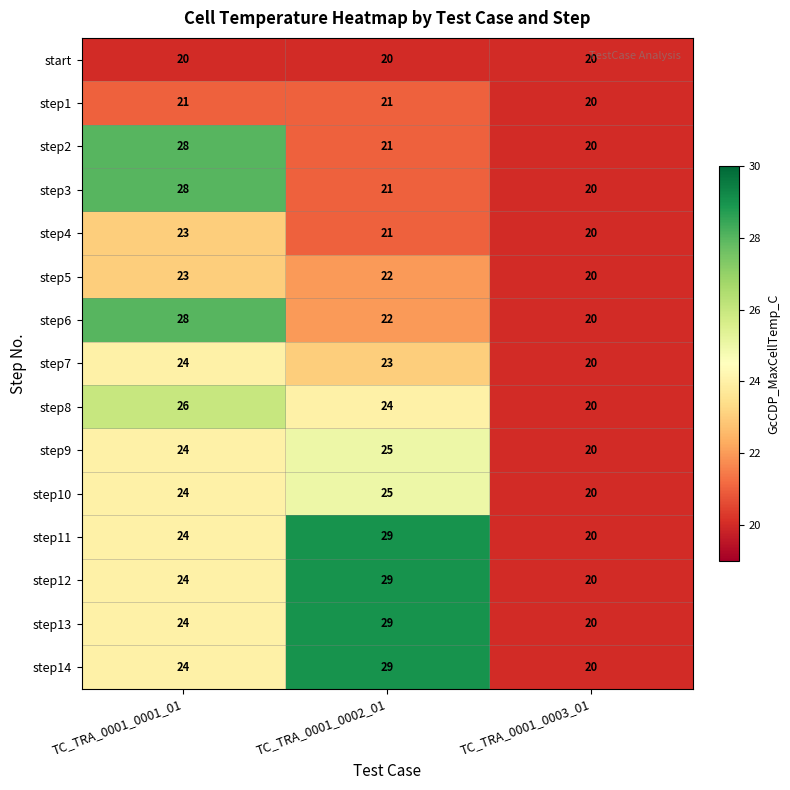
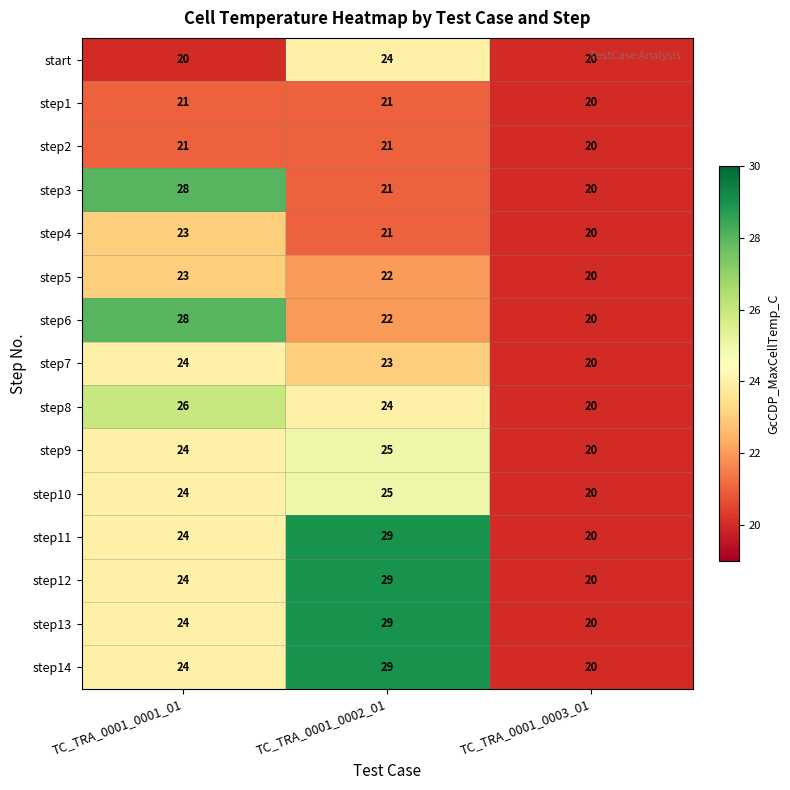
  {
    "start": {
      "TC_TRA_0001_0001_01": 20,
-     "TC_TRA_0001_0002_01": 20
+     "TC_TRA_0001_0002_01": 24
    },
    "step1": {
      "TC_TRA_0001_0001_01": 21,
      "TC_TRA_0001_0002_01": 21,
      "TC_TRA_0001_0003_01": 20
    },
    "step2": {
-     "TC_TRA_0001_0001_01": 28,
+     "TC_TRA_0001_0001_01": 21,
      "TC_TRA_0001_0002_01": 21,
      "TC_TRA_0001_0003_01": 20
    },
    "step3": {
      "TC_TRA_0001_0001_01": 28,
      "TC_TRA_0001_0002_01": 21,
      "TC_TRA_0001_0003_01": 20
    },
    "step4": {
      "TC_TRA_0001_0001_01": 23,
      "TC_TRA_0001_0002_01": 21,
      "TC_TRA_0001_0003_01": 20
    },
    "step5": {
      "TC_TRA_0001_0001_01": 23,
      "TC_TRA_0001_0002_01": 22,
      "TC_TRA_0001_0003_01": 20
    },
    "step6": {
      "TC_TRA_0001_0001_01": 28,
      "TC_TRA_0001_0002_01": 22,
      "TC_TRA_0001_0003_01": 20
    },
    "step7": {
      "TC_TRA_0001_0001_01": 24,
      "TC_TRA_0001_0002_01": 23,
      "TC_TRA_0001_0003_01": 20
    },
    "step8": {
      "TC_TRA_0001_0001_01": 26,
      "TC_TRA_0001_0002_01": 24,
      "TC_TRA_0001_0003_01": 20
    },
    "step9": {
      "TC_TRA_0001_0001_01": 24,
      "TC_TRA_0001_0002_01": 25,
      "TC_TRA_0001_0003_01": 20
    },
    "step10": {
      "TC_TRA_0001_0001_01": 24,
      "TC_TRA_0001_0002_01": 25,
      "TC_TRA_0001_0003_01": 20
    },
    "step11": {
      "TC_TRA_0001_0001_01": 24,
      "TC_TRA_0001_0002_01": 29,
      "TC_TRA_0001_0003_01": 20
    },
    "step12": {
      "TC_TRA_0001_0001_01": 24,
      "TC_TRA_0001_0002_01": 29,
      "TC_TRA_0001_0003_01": 20
    },
    "step13": {
      "TC_TRA_0001_0001_01": 24,
      "TC_TRA_0001_0002_01": 29,
      "TC_TRA_0001_0003_01": 20
    },
    "step14": {
      "TC_TRA_0001_0001_01": 24,
      "TC_TRA_0001_0002_01": 29,
      "TC_TRA_0001_0003_01": 20
    }
  }
